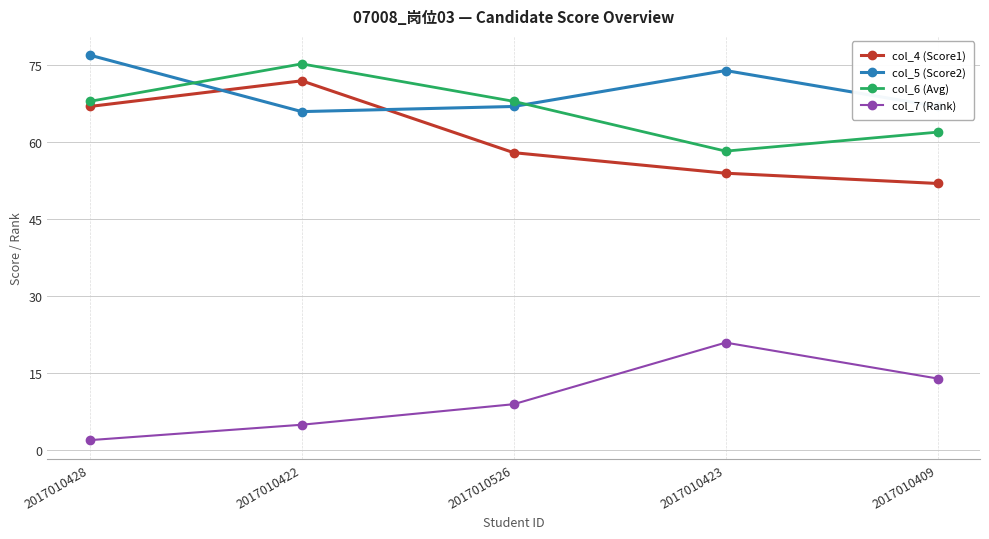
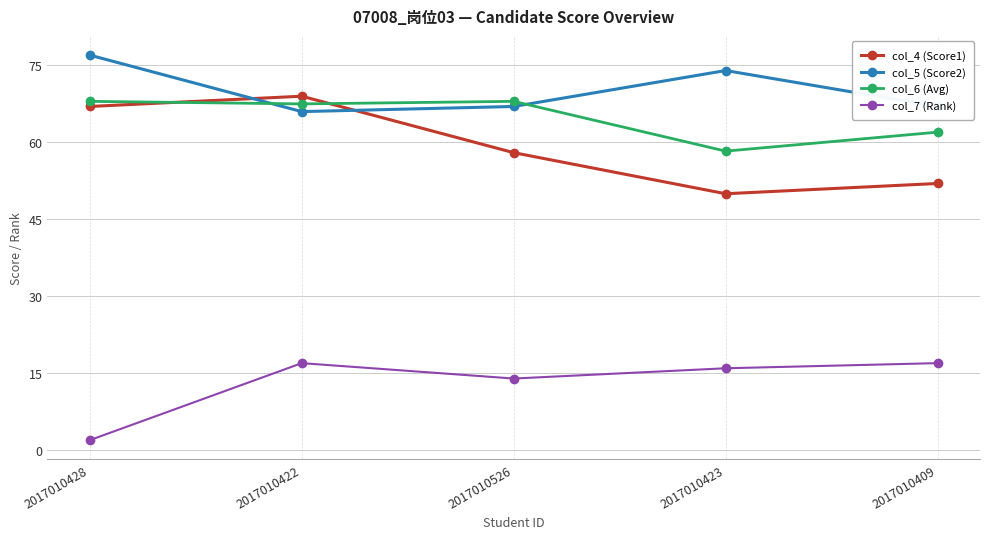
  {
    "col_4 (Score1)": {
      "2017010428": 67,
-     "2017010422": 72,
+     "2017010422": 69,
      "2017010526": 58,
-     "2017010423": 54,
+     "2017010423": 50,
      "2017010409": 52
    },
    "col_5 (Score2)": {
      "2017010428": 77,
      "2017010422": 66,
      "2017010526": 67,
      "2017010423": 74
    },
    "col_6 (Avg)": {
      "2017010428": 68,
-     "2017010422": 75,
+     "2017010422": 68,
      "2017010526": 68,
      "2017010423": 58,
      "2017010409": 62
    },
    "col_7 (Rank)": {
      "2017010428": 2,
-     "2017010422": 5,
-     "2017010526": 9,
-     "2017010423": 21,
-     "2017010409": 14
+     "2017010422": 17,
+     "2017010526": 14,
+     "2017010423": 16,
+     "2017010409": 17
    }
  }
